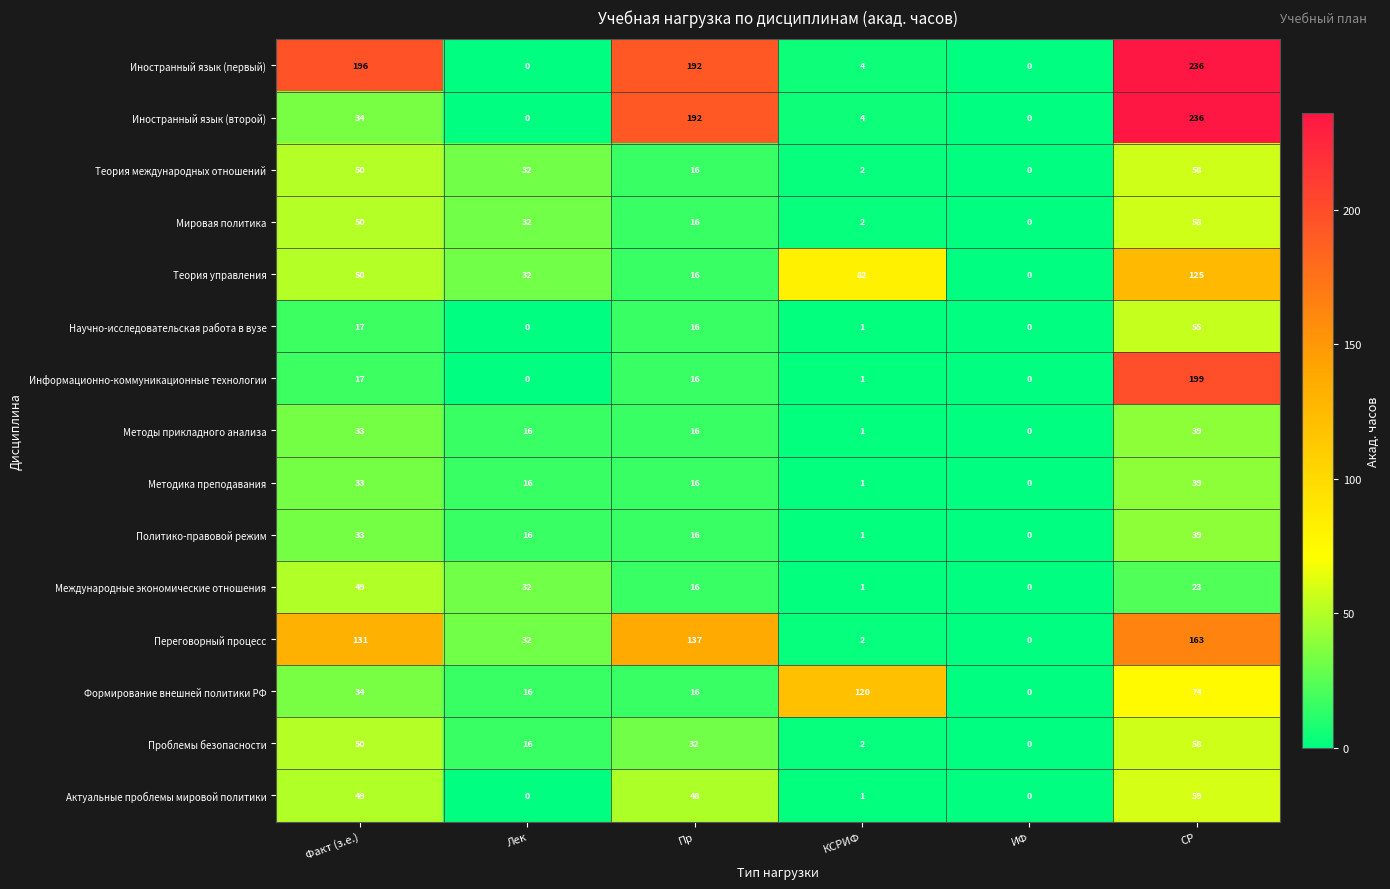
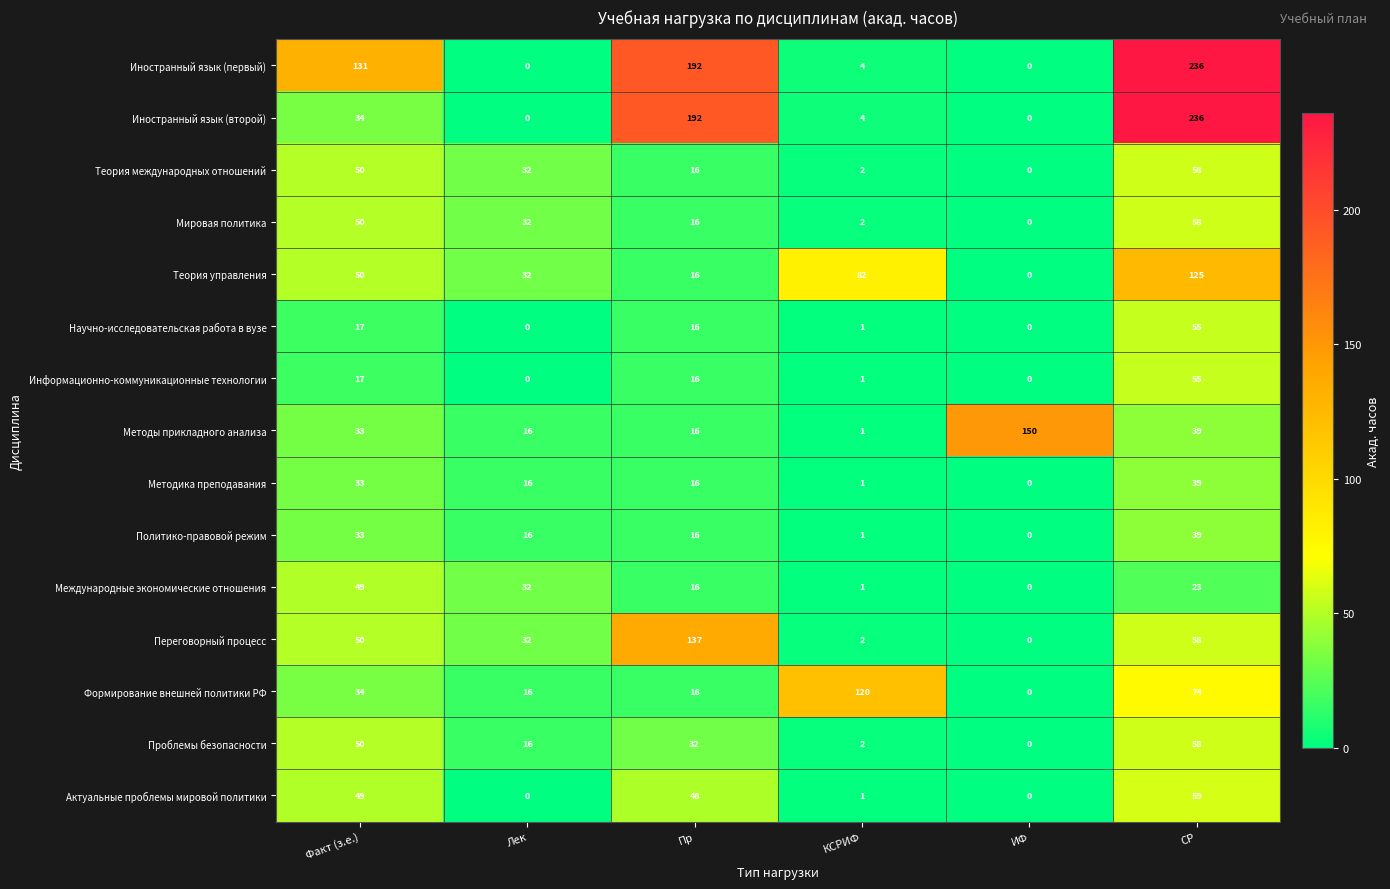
  {
    "Иностранный язык (первый)": {
-     "Факт (з.е.)": 196,
+     "Факт (з.е.)": 131,
      "Лек": 0,
      "Пр": 192,
      "КСРИФ": 4,
      "ИФ": 0,
      "СР": 236
    },
    "Иностранный язык (второй)": {
      "Факт (з.е.)": 34,
      "Лек": 0,
      "Пр": 192,
      "КСРИФ": 4,
      "ИФ": 0,
      "СР": 236
    },
    "Теория международных отношений": {
      "Факт (з.е.)": 50,
      "Лек": 32,
      "Пр": 16,
      "КСРИФ": 2,
      "ИФ": 0,
      "СР": 58
    },
    "Мировая политика": {
      "Факт (з.е.)": 50,
      "Лек": 32,
      "Пр": 16,
      "КСРИФ": 2,
      "ИФ": 0,
      "СР": 58
    },
    "Теория управления": {
      "Факт (з.е.)": 50,
      "Лек": 32,
      "Пр": 16,
      "КСРИФ": 82,
      "ИФ": 0,
      "СР": 125
    },
    "Научно-исследовательская работа в вузе": {
      "Факт (з.е.)": 17,
      "Лек": 0,
      "Пр": 16,
      "КСРИФ": 1,
      "ИФ": 0,
      "СР": 55
    },
    "Информационно-коммуникационные технологии": {
      "Факт (з.е.)": 17,
      "Лек": 0,
      "Пр": 16,
      "КСРИФ": 1,
      "ИФ": 0,
-     "СР": 199
+     "СР": 55
    },
    "Методы прикладного анализа": {
      "Факт (з.е.)": 33,
      "Лек": 16,
      "Пр": 16,
      "КСРИФ": 1,
-     "ИФ": 0,
+     "ИФ": 150,
      "СР": 39
    },
    "Методика преподавания": {
      "Факт (з.е.)": 33,
      "Лек": 16,
      "Пр": 16,
      "КСРИФ": 1,
      "ИФ": 0,
      "СР": 39
    },
    "Политико-правовой режим": {
      "Факт (з.е.)": 33,
      "Лек": 16,
      "Пр": 16,
      "КСРИФ": 1,
      "ИФ": 0,
      "СР": 39
    },
    "Международные экономические отношения": {
      "Факт (з.е.)": 49,
      "Лек": 32,
      "Пр": 16,
      "КСРИФ": 1,
      "ИФ": 0,
      "СР": 23
    },
    "Переговорный процесс": {
-     "Факт (з.е.)": 131,
+     "Факт (з.е.)": 50,
      "Лек": 32,
      "Пр": 137,
      "КСРИФ": 2,
      "ИФ": 0,
-     "СР": 163
+     "СР": 58
    },
    "Формирование внешней политики РФ": {
      "Факт (з.е.)": 34,
      "Лек": 16,
      "Пр": 16,
      "КСРИФ": 120,
      "ИФ": 0,
      "СР": 74
    },
    "Проблемы безопасности": {
      "Факт (з.е.)": 50,
      "Лек": 16,
      "Пр": 32,
      "КСРИФ": 2,
      "ИФ": 0,
      "СР": 58
    },
    "Актуальные проблемы мировой политики": {
      "Факт (з.е.)": 49,
      "Лек": 0,
      "Пр": 48,
      "КСРИФ": 1,
      "ИФ": 0,
      "СР": 59
    }
  }
